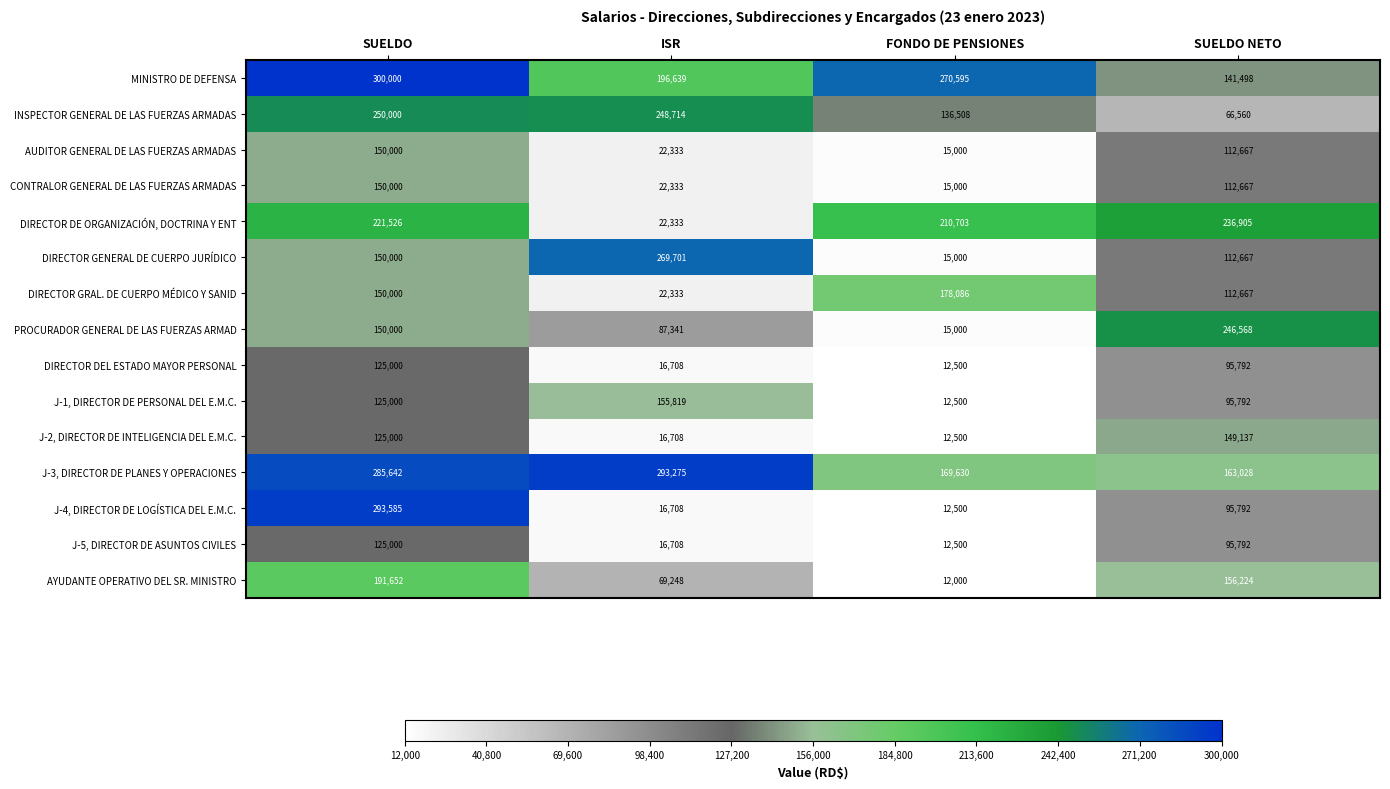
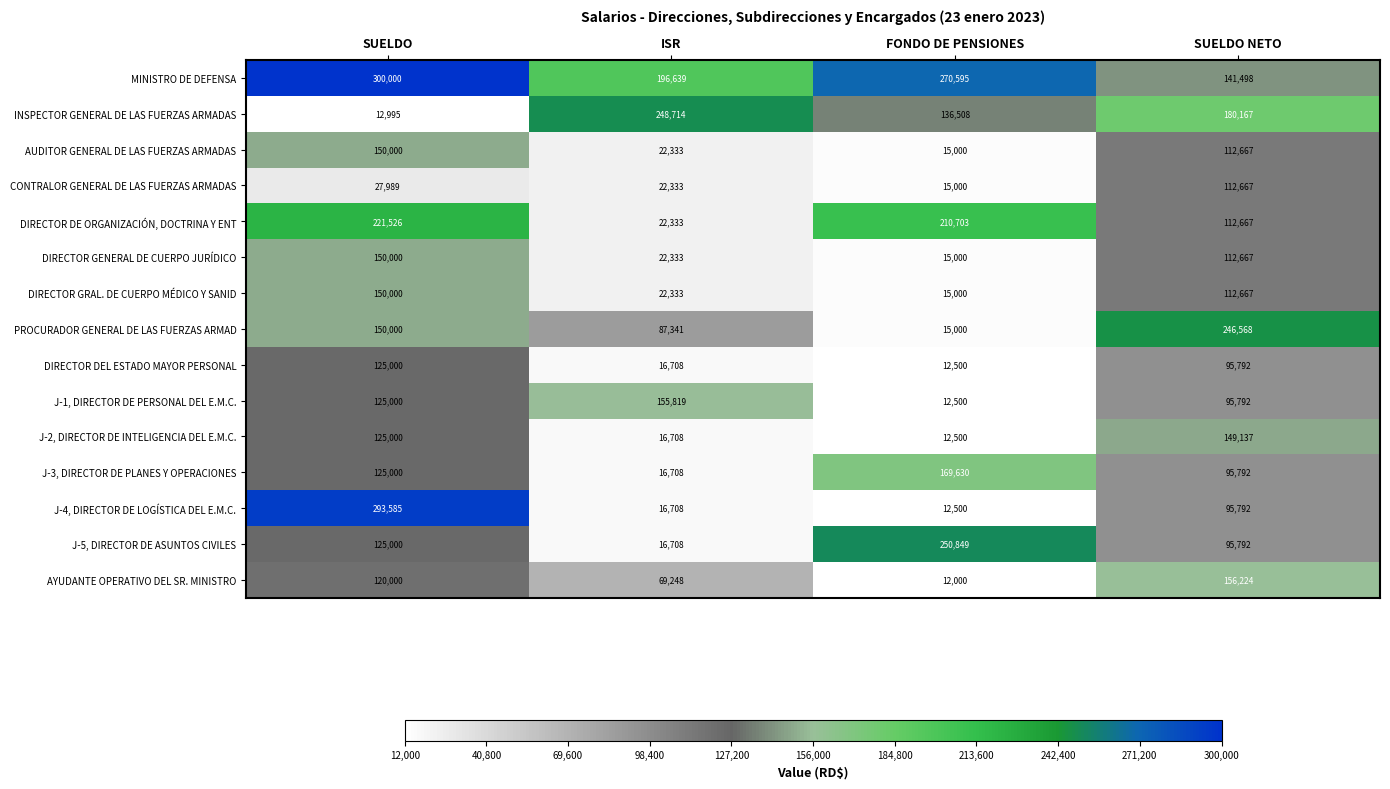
  {
    "MINISTRO DE DEFENSA": {
      "SUELDO": "300,000",
      "ISR": "196,639",
      "FONDO DE PENSIONES": "270,595",
      "SUELDO NETO": "141,498"
    },
    "INSPECTOR GENERAL DE LAS FUERZAS ARMADAS": {
-     "SUELDO": "250,000",
+     "SUELDO": "12,995",
      "ISR": "248,714",
      "FONDO DE PENSIONES": "136,508",
-     "SUELDO NETO": "66,560"
+     "SUELDO NETO": "180,167"
    },
    "AUDITOR GENERAL DE LAS FUERZAS ARMADAS": {
      "SUELDO": "150,000",
      "ISR": "22,333",
      "FONDO DE PENSIONES": "15,000",
      "SUELDO NETO": "112,667"
    },
    "CONTRALOR GENERAL DE LAS FUERZAS ARMADAS": {
-     "SUELDO": "150,000",
+     "SUELDO": "27,989",
      "ISR": "22,333",
      "FONDO DE PENSIONES": "15,000",
      "SUELDO NETO": "112,667"
    },
    "DIRECTOR DE ORGANIZACIÓN, DOCTRINA Y ENT": {
      "SUELDO": "221,526",
      "ISR": "22,333",
      "FONDO DE PENSIONES": "210,703",
-     "SUELDO NETO": "236,905"
+     "SUELDO NETO": "112,667"
    },
    "DIRECTOR GENERAL DE CUERPO JURÍDICO": {
      "SUELDO": "150,000",
-     "ISR": "269,701",
+     "ISR": "22,333",
      "FONDO DE PENSIONES": "15,000",
      "SUELDO NETO": "112,667"
    },
    "DIRECTOR GRAL. DE CUERPO MÉDICO Y SANID": {
      "SUELDO": "150,000",
      "ISR": "22,333",
-     "FONDO DE PENSIONES": "178,086",
+     "FONDO DE PENSIONES": "15,000",
      "SUELDO NETO": "112,667"
    },
    "PROCURADOR GENERAL DE LAS FUERZAS ARMAD": {
      "SUELDO": "150,000",
      "ISR": "87,341",
      "FONDO DE PENSIONES": "15,000",
      "SUELDO NETO": "246,568"
    },
    "DIRECTOR DEL ESTADO MAYOR PERSONAL": {
      "SUELDO": "125,000",
      "ISR": "16,708",
      "FONDO DE PENSIONES": "12,500",
      "SUELDO NETO": "95,792"
    },
    "J-1, DIRECTOR DE PERSONAL DEL E.M.C.": {
      "SUELDO": "125,000",
      "ISR": "155,819",
      "FONDO DE PENSIONES": "12,500",
      "SUELDO NETO": "95,792"
    },
    "J-2, DIRECTOR DE INTELIGENCIA DEL E.M.C.": {
      "SUELDO": "125,000",
      "ISR": "16,708",
      "FONDO DE PENSIONES": "12,500",
      "SUELDO NETO": "149,137"
    },
    "J-3, DIRECTOR DE PLANES Y OPERACIONES": {
-     "SUELDO": "285,642",
-     "ISR": "293,275",
+     "SUELDO": "125,000",
+     "ISR": "16,708",
      "FONDO DE PENSIONES": "169,630",
-     "SUELDO NETO": "163,028"
+     "SUELDO NETO": "95,792"
    },
    "J-4, DIRECTOR DE LOGÍSTICA DEL E.M.C.": {
      "SUELDO": "293,585",
      "ISR": "16,708",
      "FONDO DE PENSIONES": "12,500",
      "SUELDO NETO": "95,792"
    },
    "J-5, DIRECTOR DE ASUNTOS CIVILES": {
      "SUELDO": "125,000",
      "ISR": "16,708",
-     "FONDO DE PENSIONES": "12,500",
+     "FONDO DE PENSIONES": "250,849",
      "SUELDO NETO": "95,792"
    },
    "AYUDANTE OPERATIVO DEL SR. MINISTRO": {
-     "SUELDO": "191,652",
+     "SUELDO": "120,000",
      "ISR": "69,248",
      "FONDO DE PENSIONES": "12,000",
      "SUELDO NETO": "156,224"
    }
  }
